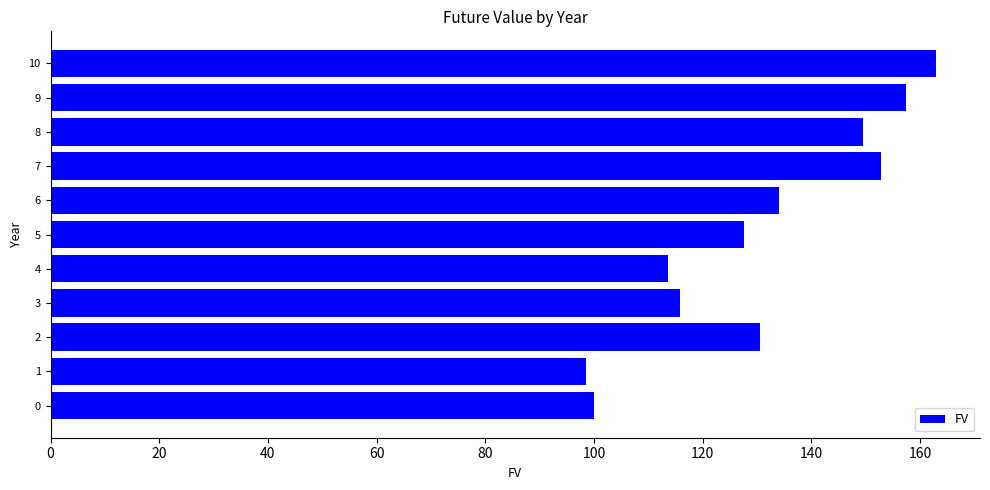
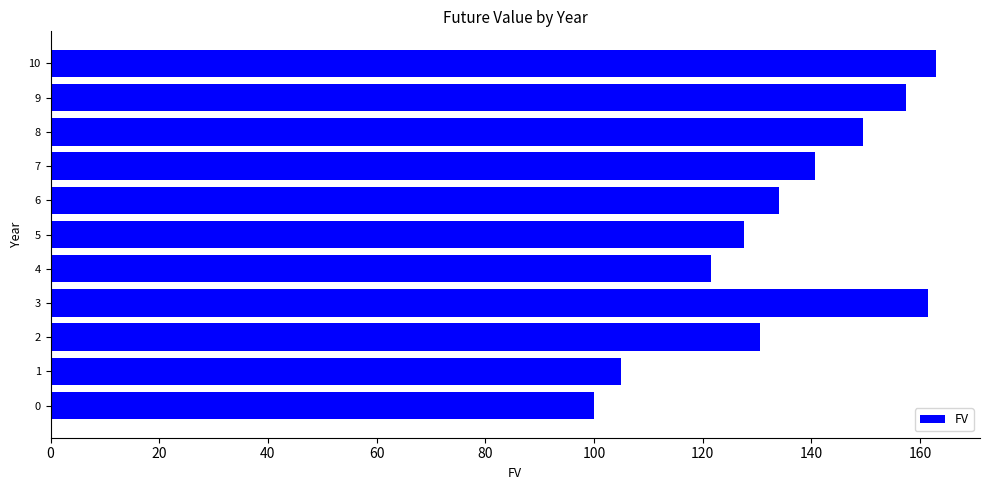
  {
    "10": 163,
    "9": 157,
    "8": 149,
-   "7": 153,
+   "7": 141,
    "6": 134,
    "5": 128,
-   "4": 114,
-   "3": 116,
+   "4": 122,
+   "3": 161,
    "2": 131,
-   "1": 99,
+   "1": 105,
    "0": 100
  }
